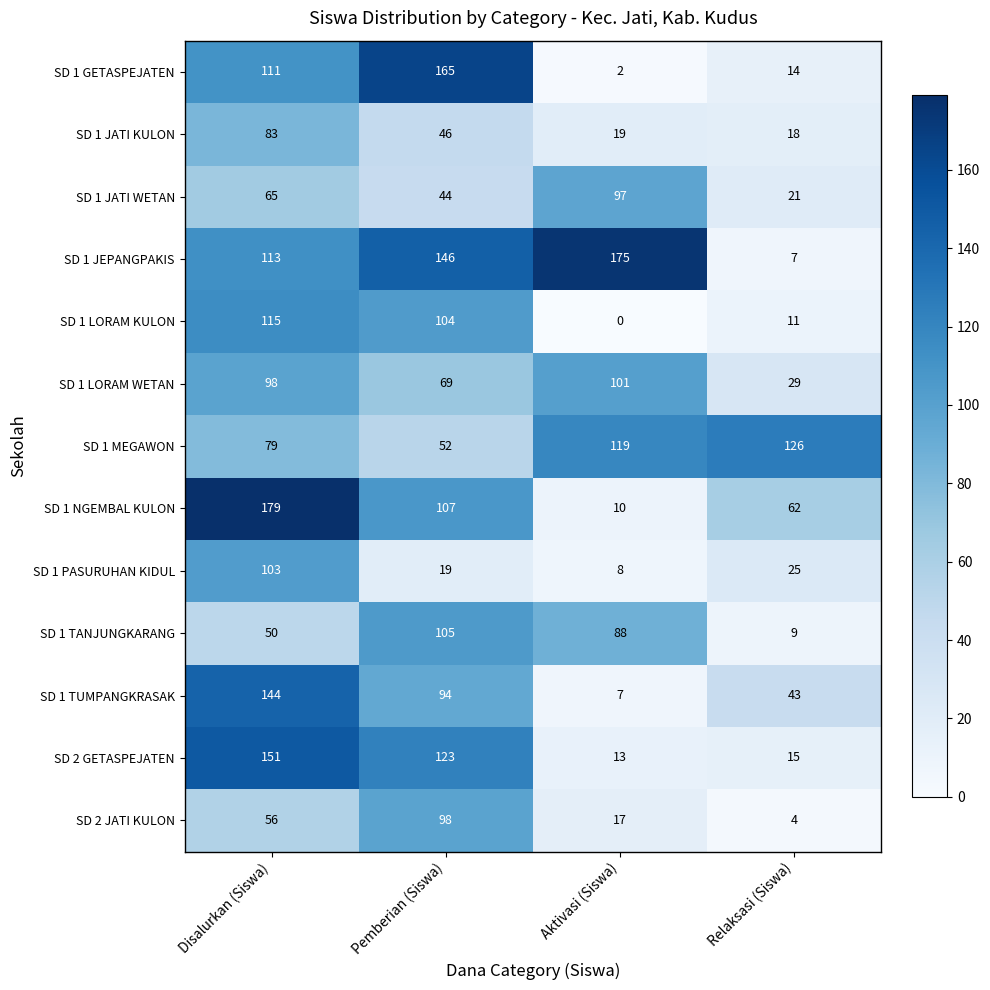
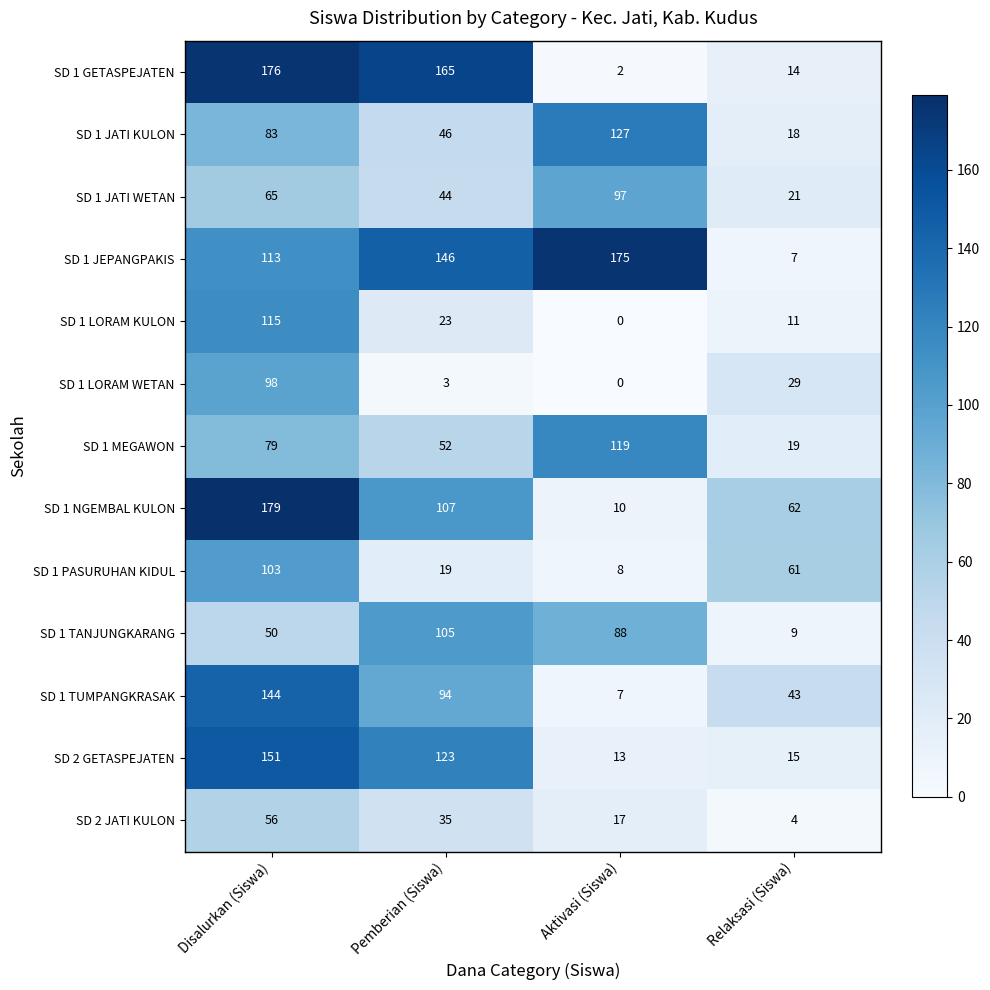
  {
    "SD 1 GETASPEJATEN": {
-     "Disalurkan (Siswa)": 111,
+     "Disalurkan (Siswa)": 176,
      "Pemberian (Siswa)": 165,
      "Aktivasi (Siswa)": 2,
      "Relaksasi (Siswa)": 14
    },
    "SD 1 JATI KULON": {
      "Disalurkan (Siswa)": 83,
      "Pemberian (Siswa)": 46,
-     "Aktivasi (Siswa)": 19,
+     "Aktivasi (Siswa)": 127,
      "Relaksasi (Siswa)": 18
    },
    "SD 1 JATI WETAN": {
      "Disalurkan (Siswa)": 65,
      "Pemberian (Siswa)": 44,
      "Aktivasi (Siswa)": 97,
      "Relaksasi (Siswa)": 21
    },
    "SD 1 JEPANGPAKIS": {
      "Disalurkan (Siswa)": 113,
      "Pemberian (Siswa)": 146,
      "Aktivasi (Siswa)": 175,
      "Relaksasi (Siswa)": 7
    },
    "SD 1 LORAM KULON": {
      "Disalurkan (Siswa)": 115,
-     "Pemberian (Siswa)": 104,
+     "Pemberian (Siswa)": 23,
      "Aktivasi (Siswa)": 0,
      "Relaksasi (Siswa)": 11
    },
    "SD 1 LORAM WETAN": {
      "Disalurkan (Siswa)": 98,
-     "Pemberian (Siswa)": 69,
-     "Aktivasi (Siswa)": 101,
+     "Pemberian (Siswa)": 3,
+     "Aktivasi (Siswa)": 0,
      "Relaksasi (Siswa)": 29
    },
    "SD 1 MEGAWON": {
      "Disalurkan (Siswa)": 79,
      "Pemberian (Siswa)": 52,
      "Aktivasi (Siswa)": 119,
-     "Relaksasi (Siswa)": 126
+     "Relaksasi (Siswa)": 19
    },
    "SD 1 NGEMBAL KULON": {
      "Disalurkan (Siswa)": 179,
      "Pemberian (Siswa)": 107,
      "Aktivasi (Siswa)": 10,
      "Relaksasi (Siswa)": 62
    },
    "SD 1 PASURUHAN KIDUL": {
      "Disalurkan (Siswa)": 103,
      "Pemberian (Siswa)": 19,
      "Aktivasi (Siswa)": 8,
-     "Relaksasi (Siswa)": 25
+     "Relaksasi (Siswa)": 61
    },
    "SD 1 TANJUNGKARANG": {
      "Disalurkan (Siswa)": 50,
      "Pemberian (Siswa)": 105,
      "Aktivasi (Siswa)": 88,
      "Relaksasi (Siswa)": 9
    },
    "SD 1 TUMPANGKRASAK": {
      "Disalurkan (Siswa)": 144,
      "Pemberian (Siswa)": 94,
      "Aktivasi (Siswa)": 7,
      "Relaksasi (Siswa)": 43
    },
    "SD 2 GETASPEJATEN": {
      "Disalurkan (Siswa)": 151,
      "Pemberian (Siswa)": 123,
      "Aktivasi (Siswa)": 13,
      "Relaksasi (Siswa)": 15
    },
    "SD 2 JATI KULON": {
      "Disalurkan (Siswa)": 56,
-     "Pemberian (Siswa)": 98,
+     "Pemberian (Siswa)": 35,
      "Aktivasi (Siswa)": 17,
      "Relaksasi (Siswa)": 4
    }
  }
